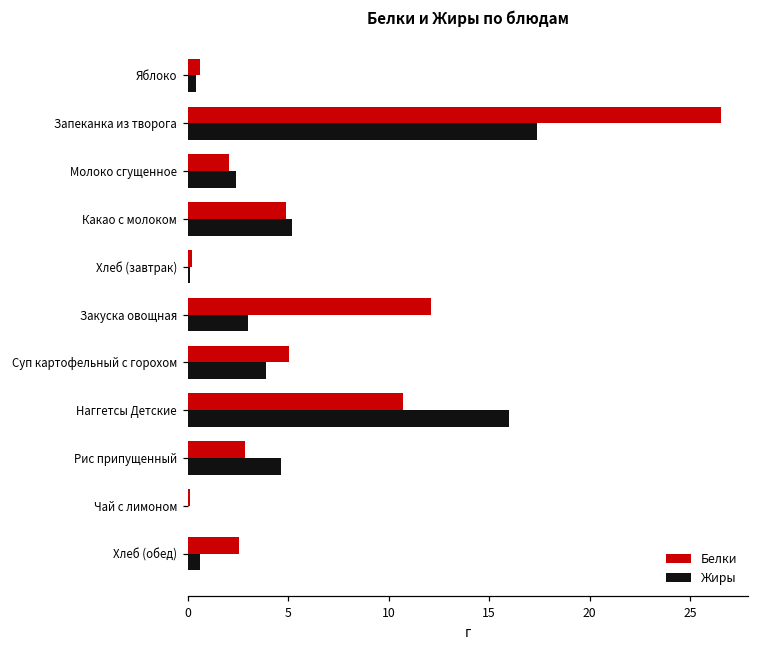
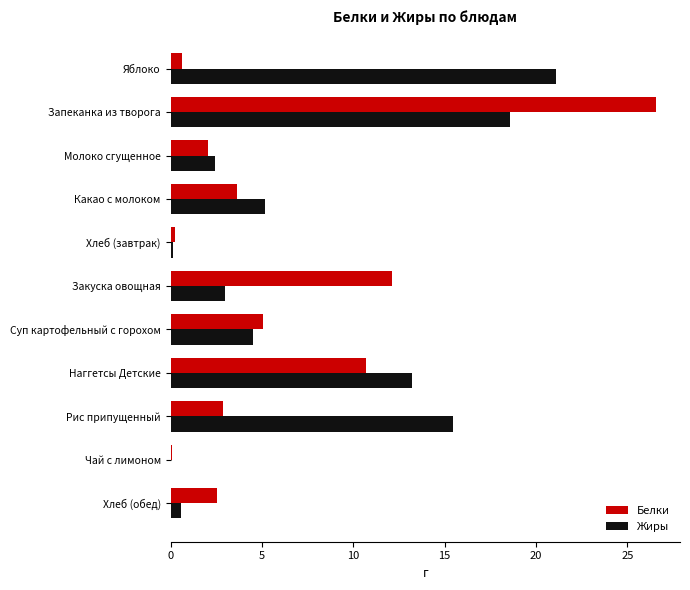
  {
    "Белки": {
      "Яблоко": 0.6,
      "Запеканка из творога": 26.6,
      "Молоко сгущенное": 2.1,
-     "Какао c молоком": 4.9,
+     "Какао c молоком": 3.6,
      "Хлеб (завтрак)": 0.2,
      "Закуска овощная": 12.1,
      "Суп картофельный с горохом": 5.1,
      "Наггетсы Детские": 10.7,
      "Рис припущенный": 2.9,
      "Хлеб (обед)": 2.6
    },
    "Жиры": {
-     "Яблоко": 0.4,
-     "Запеканка из творога": 17.4,
+     "Яблоко": 21.1,
+     "Запеканка из творога": 18.6,
      "Молоко сгущенное": 2.4,
      "Какао c молоком": 5.2,
      "Закуска овощная": 3.0,
-     "Суп картофельный с горохом": 3.9,
-     "Наггетсы Детские": 16.0,
-     "Рис припущенный": 4.6,
+     "Суп картофельный с горохом": 4.5,
+     "Наггетсы Детские": 13.2,
+     "Рис припущенный": 15.5,
      "Хлеб (обед)": 0.6
    }
  }
